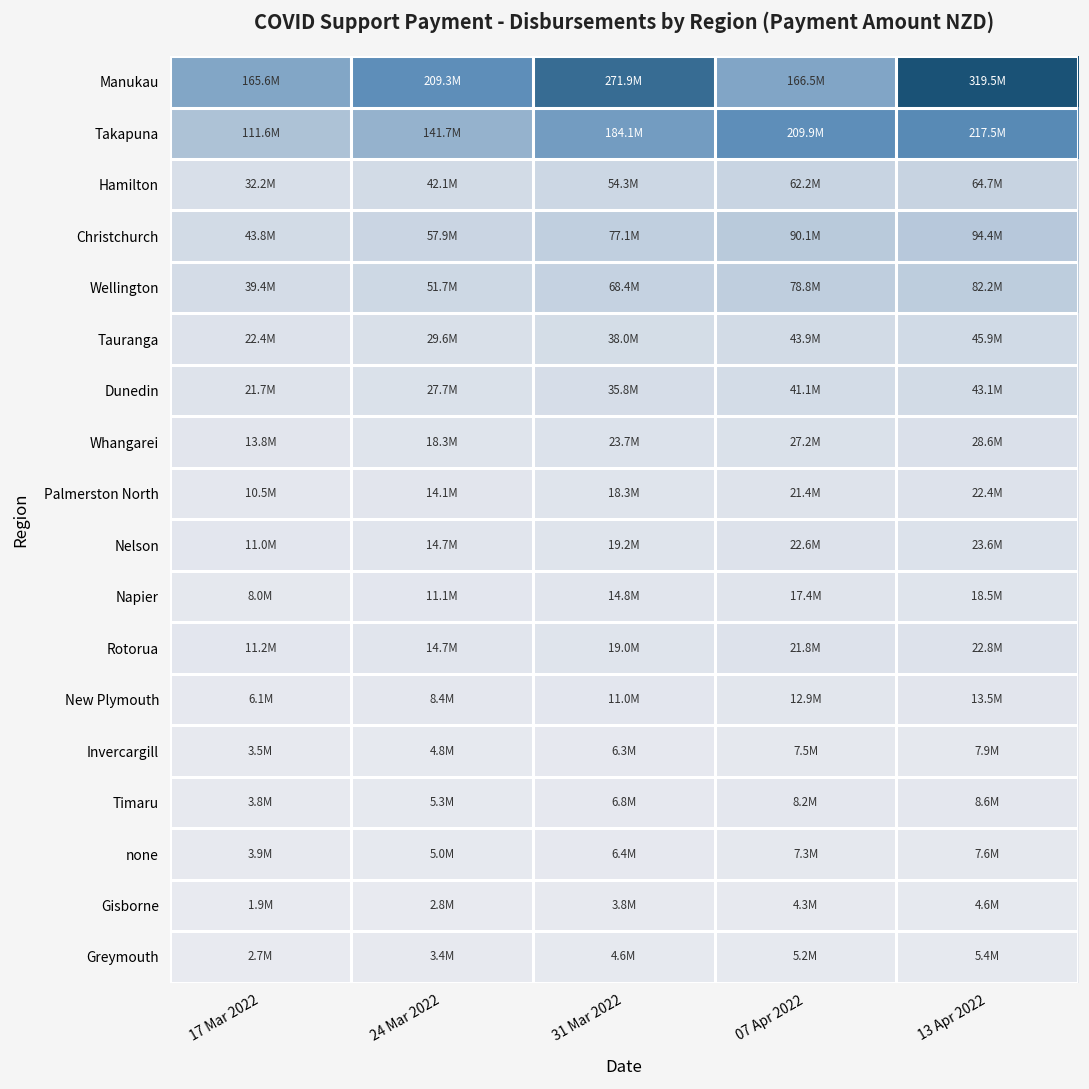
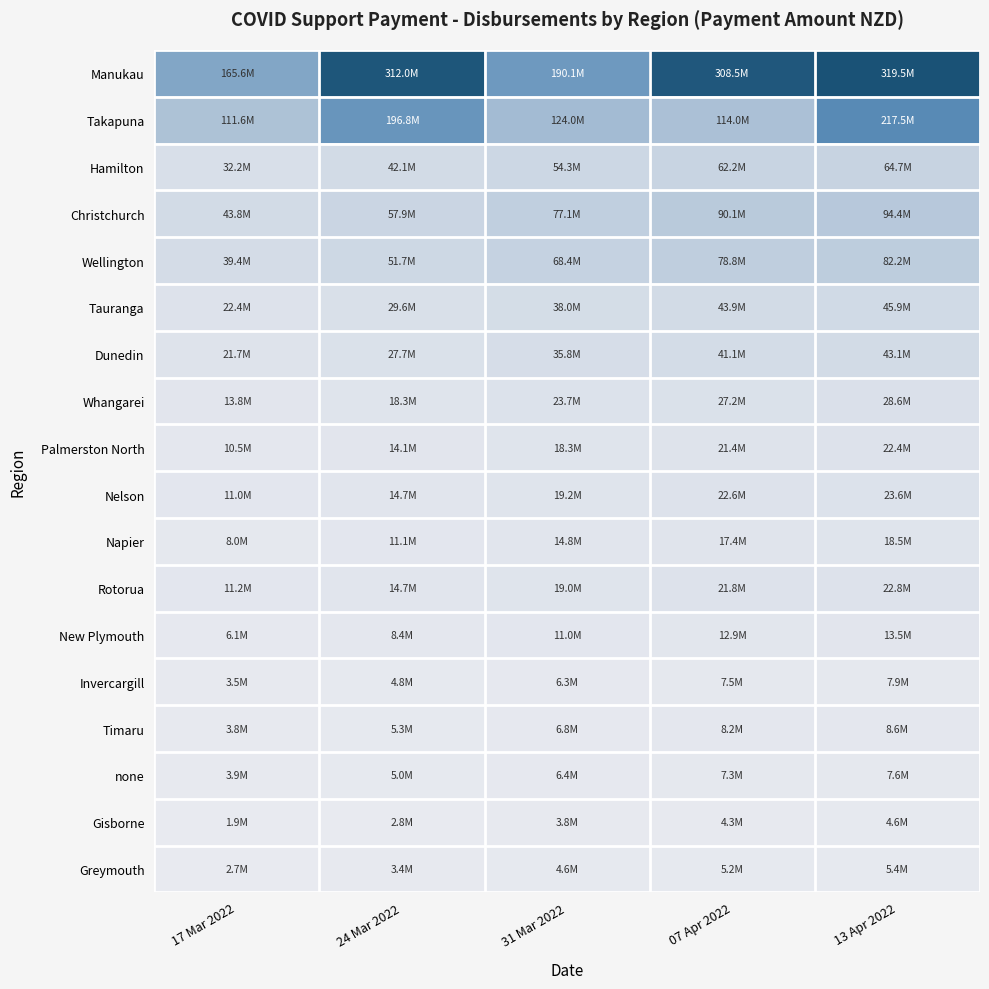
  {
    "Manukau": {
      "17 Mar 2022": "165.6M",
-     "24 Mar 2022": "209.3M",
-     "31 Mar 2022": "271.9M",
-     "07 Apr 2022": "166.5M",
+     "24 Mar 2022": "312.0M",
+     "31 Mar 2022": "190.1M",
+     "07 Apr 2022": "308.5M",
      "13 Apr 2022": "319.5M"
    },
    "Takapuna": {
      "17 Mar 2022": "111.6M",
-     "24 Mar 2022": "141.7M",
-     "31 Mar 2022": "184.1M",
-     "07 Apr 2022": "209.9M",
+     "24 Mar 2022": "196.8M",
+     "31 Mar 2022": "124.0M",
+     "07 Apr 2022": "114.0M",
      "13 Apr 2022": "217.5M"
    },
    "Hamilton": {
      "17 Mar 2022": "32.2M",
      "24 Mar 2022": "42.1M",
      "31 Mar 2022": "54.3M",
      "07 Apr 2022": "62.2M",
      "13 Apr 2022": "64.7M"
    },
    "Christchurch": {
      "17 Mar 2022": "43.8M",
      "24 Mar 2022": "57.9M",
      "31 Mar 2022": "77.1M",
      "07 Apr 2022": "90.1M",
      "13 Apr 2022": "94.4M"
    },
    "Wellington": {
      "17 Mar 2022": "39.4M",
      "24 Mar 2022": "51.7M",
      "31 Mar 2022": "68.4M",
      "07 Apr 2022": "78.8M",
      "13 Apr 2022": "82.2M"
    },
    "Tauranga": {
      "17 Mar 2022": "22.4M",
      "24 Mar 2022": "29.6M",
      "31 Mar 2022": "38.0M",
      "07 Apr 2022": "43.9M",
      "13 Apr 2022": "45.9M"
    },
    "Dunedin": {
      "17 Mar 2022": "21.7M",
      "24 Mar 2022": "27.7M",
      "31 Mar 2022": "35.8M",
      "07 Apr 2022": "41.1M",
      "13 Apr 2022": "43.1M"
    },
    "Whangarei": {
      "17 Mar 2022": "13.8M",
      "24 Mar 2022": "18.3M",
      "31 Mar 2022": "23.7M",
      "07 Apr 2022": "27.2M",
      "13 Apr 2022": "28.6M"
    },
    "Palmerston North": {
      "17 Mar 2022": "10.5M",
      "24 Mar 2022": "14.1M",
      "31 Mar 2022": "18.3M",
      "07 Apr 2022": "21.4M",
      "13 Apr 2022": "22.4M"
    },
    "Nelson": {
      "17 Mar 2022": "11.0M",
      "24 Mar 2022": "14.7M",
      "31 Mar 2022": "19.2M",
      "07 Apr 2022": "22.6M",
      "13 Apr 2022": "23.6M"
    },
    "Napier": {
      "17 Mar 2022": "8.0M",
      "24 Mar 2022": "11.1M",
      "31 Mar 2022": "14.8M",
      "07 Apr 2022": "17.4M",
      "13 Apr 2022": "18.5M"
    },
    "Rotorua": {
      "17 Mar 2022": "11.2M",
      "24 Mar 2022": "14.7M",
      "31 Mar 2022": "19.0M",
      "07 Apr 2022": "21.8M",
      "13 Apr 2022": "22.8M"
    },
    "New Plymouth": {
      "17 Mar 2022": "6.1M",
      "24 Mar 2022": "8.4M",
      "31 Mar 2022": "11.0M",
      "07 Apr 2022": "12.9M",
      "13 Apr 2022": "13.5M"
    },
    "Invercargill": {
      "17 Mar 2022": "3.5M",
      "24 Mar 2022": "4.8M",
      "31 Mar 2022": "6.3M",
      "07 Apr 2022": "7.5M",
      "13 Apr 2022": "7.9M"
    },
    "Timaru": {
      "17 Mar 2022": "3.8M",
      "24 Mar 2022": "5.3M",
      "31 Mar 2022": "6.8M",
      "07 Apr 2022": "8.2M",
      "13 Apr 2022": "8.6M"
    },
    "none": {
      "17 Mar 2022": "3.9M",
      "24 Mar 2022": "5.0M",
      "31 Mar 2022": "6.4M",
      "07 Apr 2022": "7.3M",
      "13 Apr 2022": "7.6M"
    },
    "Gisborne": {
      "17 Mar 2022": "1.9M",
      "24 Mar 2022": "2.8M",
      "31 Mar 2022": "3.8M",
      "07 Apr 2022": "4.3M",
      "13 Apr 2022": "4.6M"
    },
    "Greymouth": {
      "17 Mar 2022": "2.7M",
      "24 Mar 2022": "3.4M",
      "31 Mar 2022": "4.6M",
      "07 Apr 2022": "5.2M",
      "13 Apr 2022": "5.4M"
    }
  }
